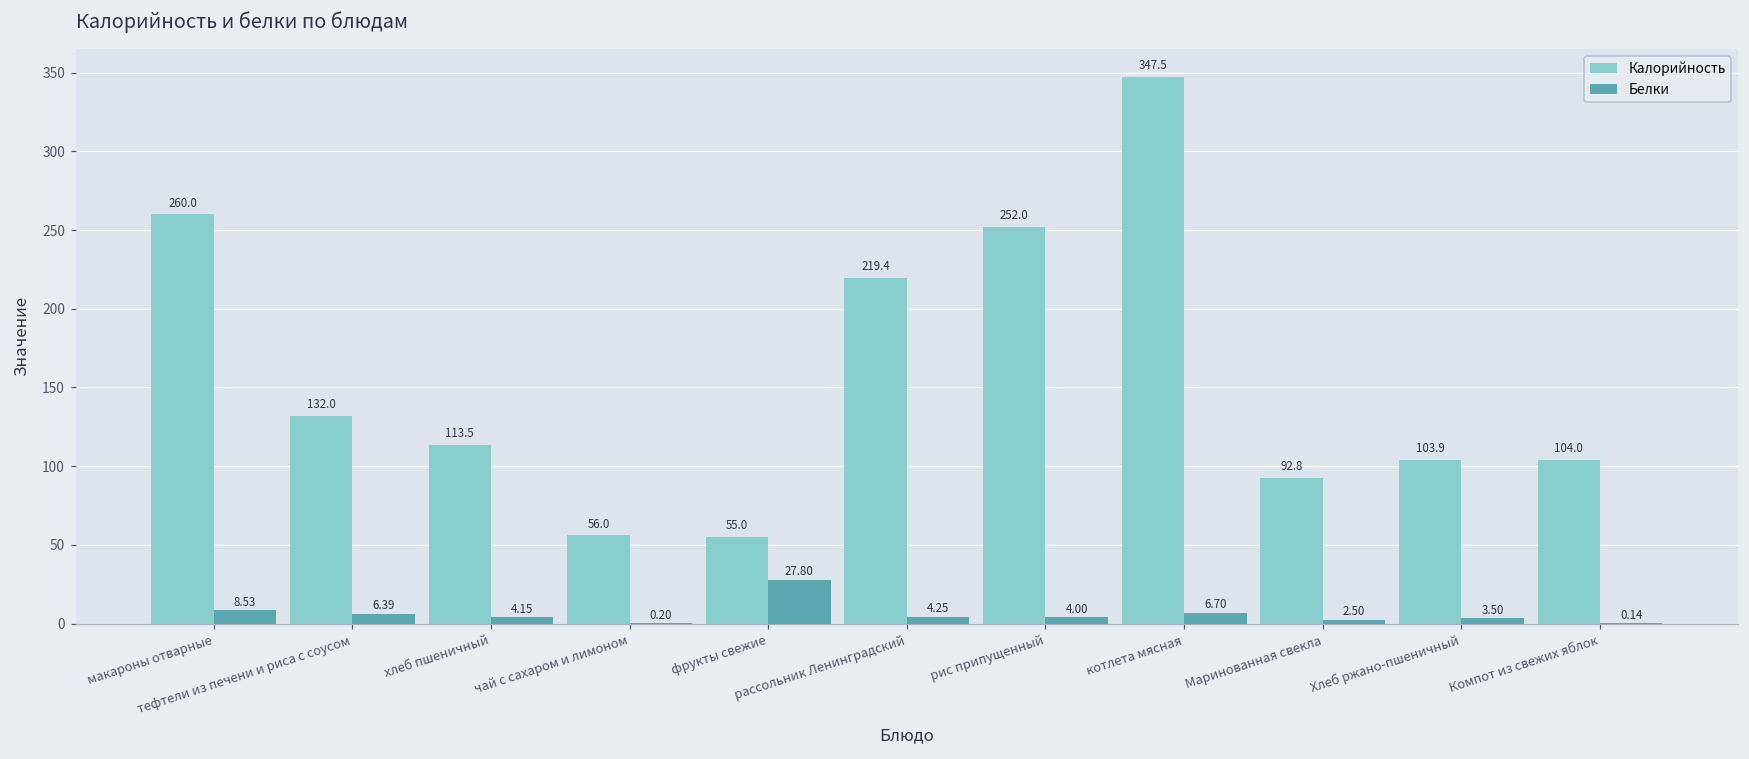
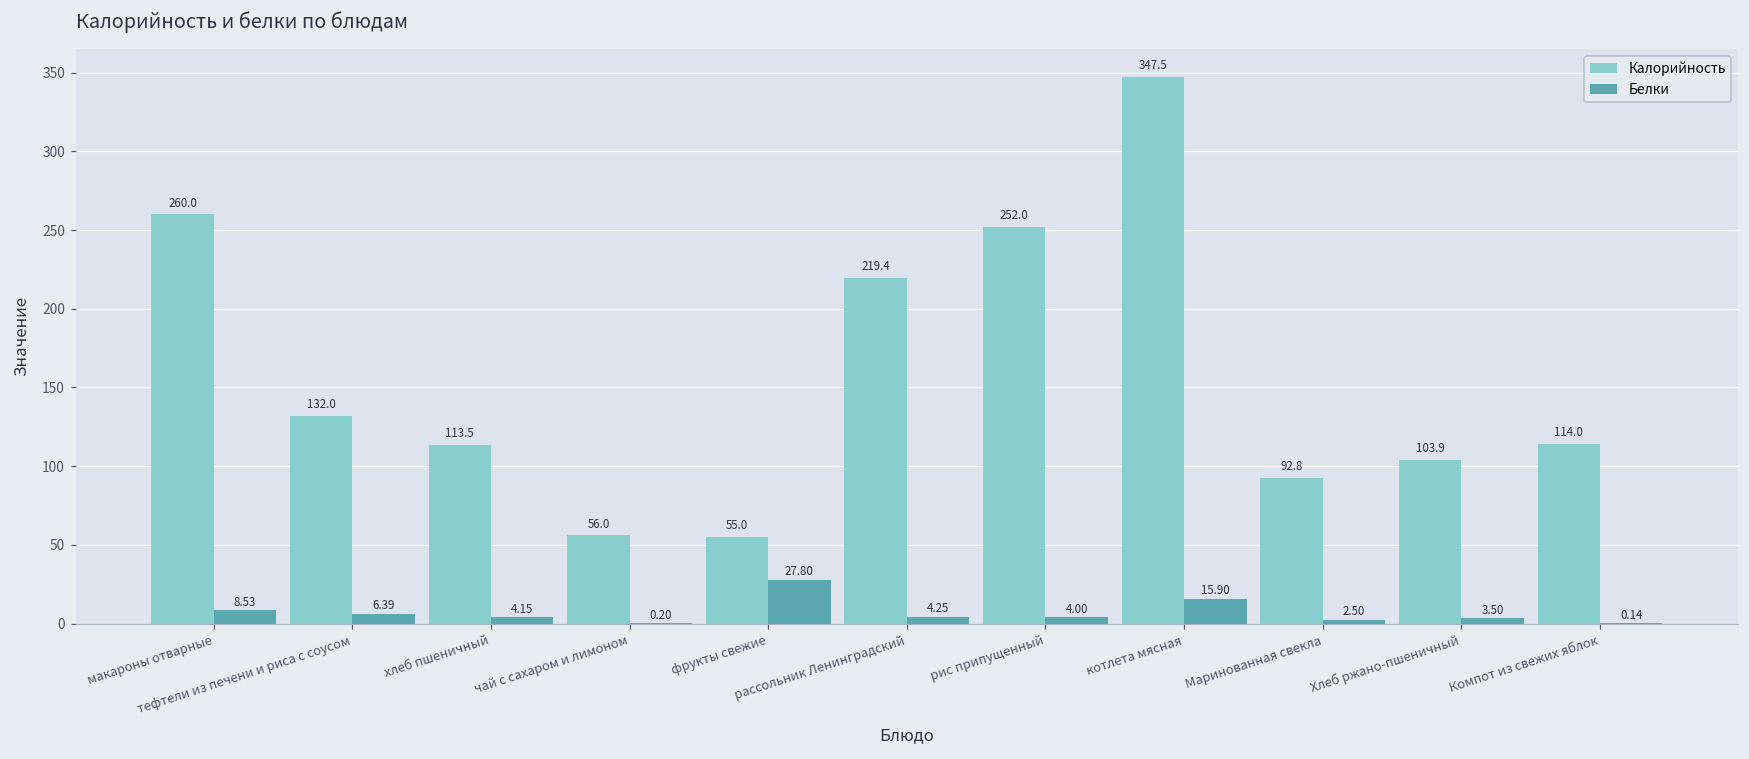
  {
    "Калорийность": {
      "макароны отварные": 260.0,
      "тефтели из печени и риса с соусом": 132.0,
      "хлеб пшеничный": 113.5,
      "чай с сахаром и лимоном": 56.0,
      "фрукты свежие": 55.0,
      "рассольник Ленинградский": 219.4,
      "рис припущенный": 252.0,
      "котлета мясная": 347.5,
      "Маринованная свекла": 92.8,
      "Хлеб ржано-пшеничный": 103.9,
-     "Компот из свежих яблок": 104.0
+     "Компот из свежих яблок": 114.0
    },
    "Белки": {
      "макароны отварные": 8.53,
      "тефтели из печени и риса с соусом": 6.39,
      "хлеб пшеничный": 4.15,
      "чай с сахаром и лимоном": 0.20,
      "фрукты свежие": 27.80,
      "рассольник Ленинградский": 4.25,
      "рис припущенный": 4.00,
-     "котлета мясная": 6.70,
+     "котлета мясная": 15.90,
      "Маринованная свекла": 2.50,
      "Хлеб ржано-пшеничный": 3.50,
      "Компот из свежих яблок": 0.14
    }
  }
